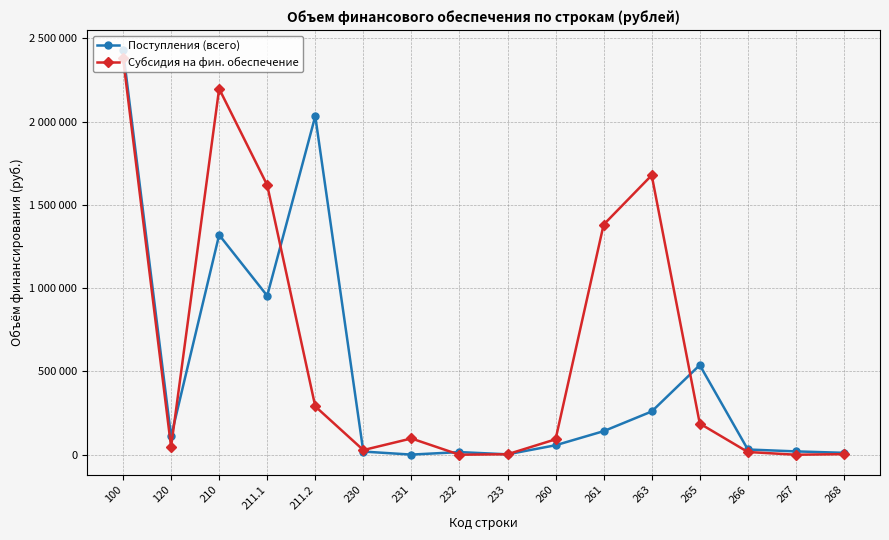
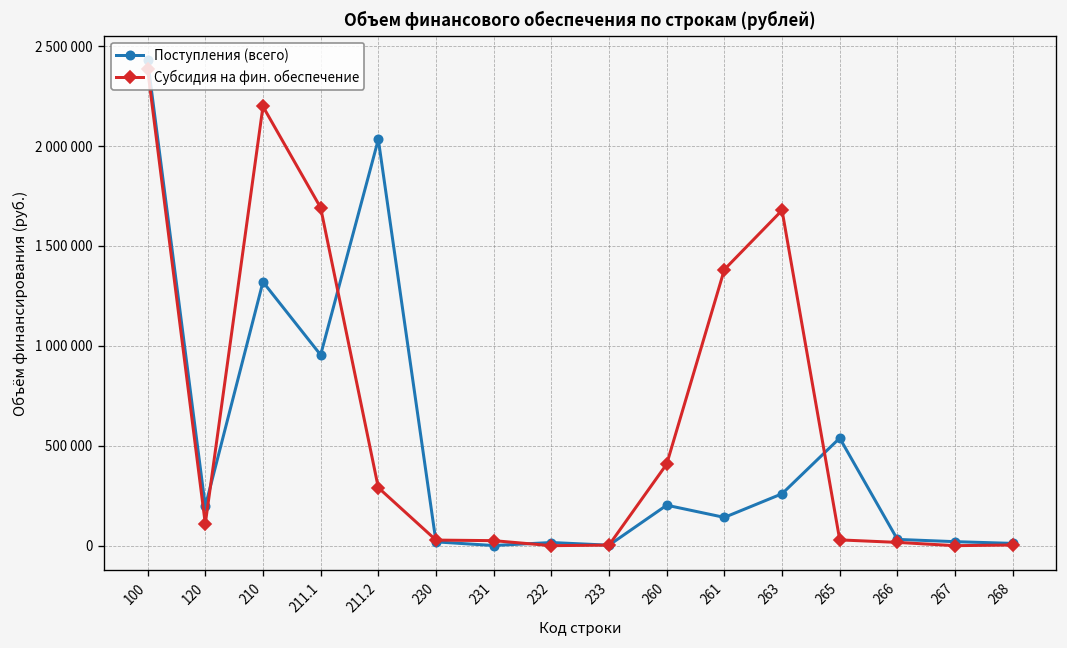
  {
    "Поступления (всего)": {
-     "120": 110000,
+     "120": 200000,
      "210": 1320000,
      "211.1": 950000,
      "211.2": 2030000,
      "231": 0,
      "232": 20000,
-     "260": 60000,
+     "260": 200000,
      "261": 140000,
      "263": 260000,
      "265": 540000,
      "267": 20000
    },
    "Субсидия на фин. обеспечение": {
-     "120": 50000,
+     "120": 110000,
      "210": 2200000,
-     "211.1": 1620000,
+     "211.1": 1690000,
      "211.2": 290000,
-     "231": 100000,
+     "231": 30000,
      "232": 0,
-     "260": 90000,
+     "260": 410000,
      "261": 1380000,
      "263": 1680000,
-     "265": 190000,
+     "265": 30000,
      "267": 0
    }
  }
